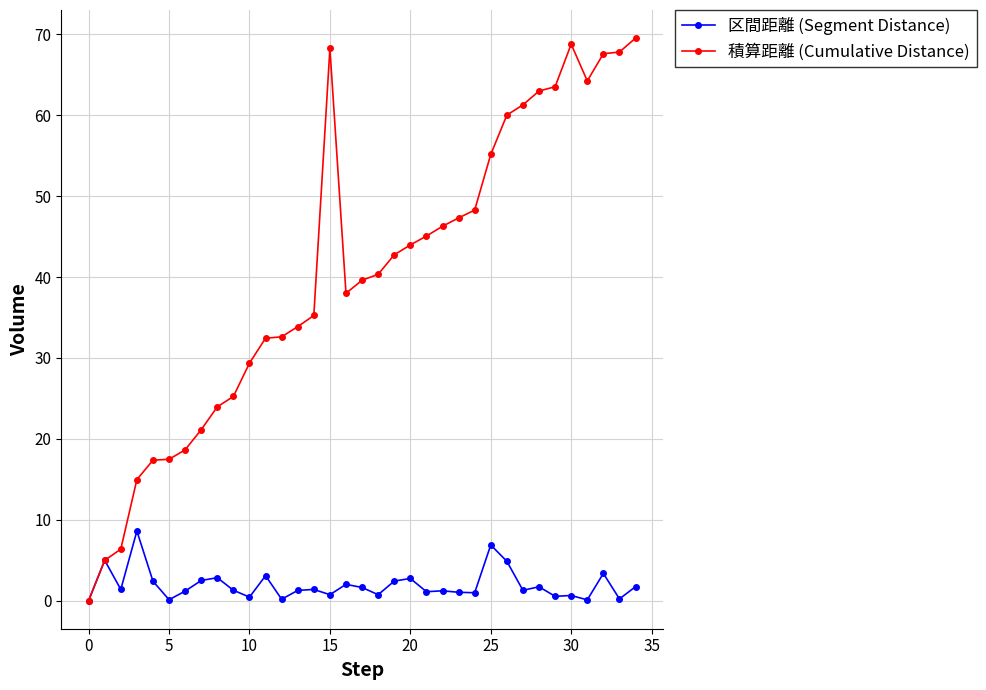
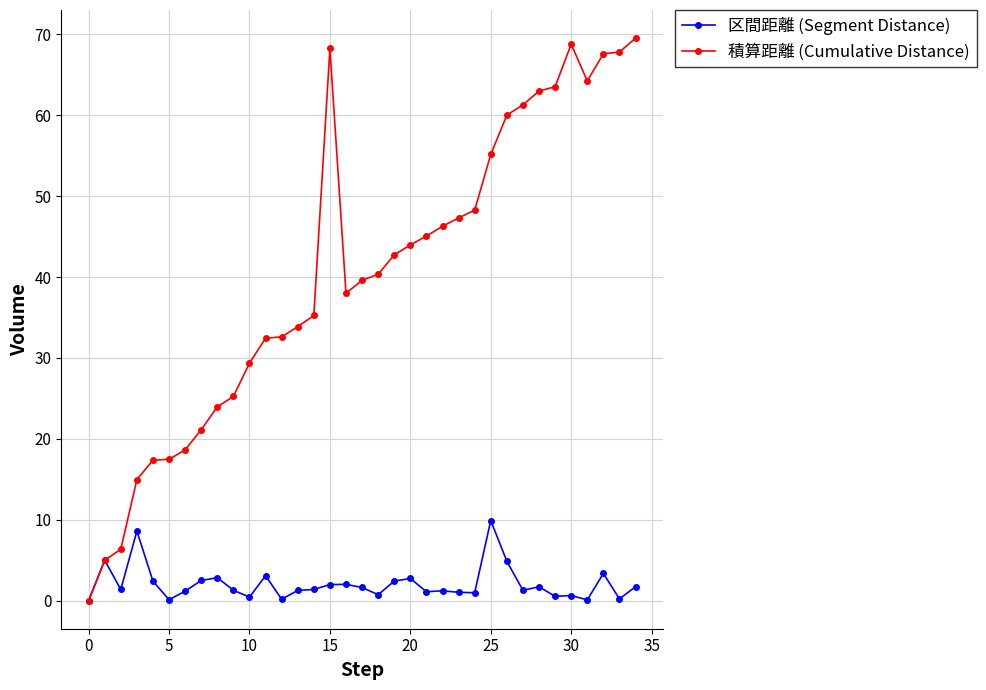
  {
    "区間距離 (Segment Distance)": {
      "5": 0,
      "10": 0,
-     "15": 1,
+     "15": 2,
      "20": 3,
-     "25": 7,
+     "25": 10,
      "30": 1
    },
    "積算距離 (Cumulative Distance)": {
      "5": 17,
      "10": 29,
      "15": 68,
      "20": 44,
      "25": 55,
      "30": 69
    }
  }
